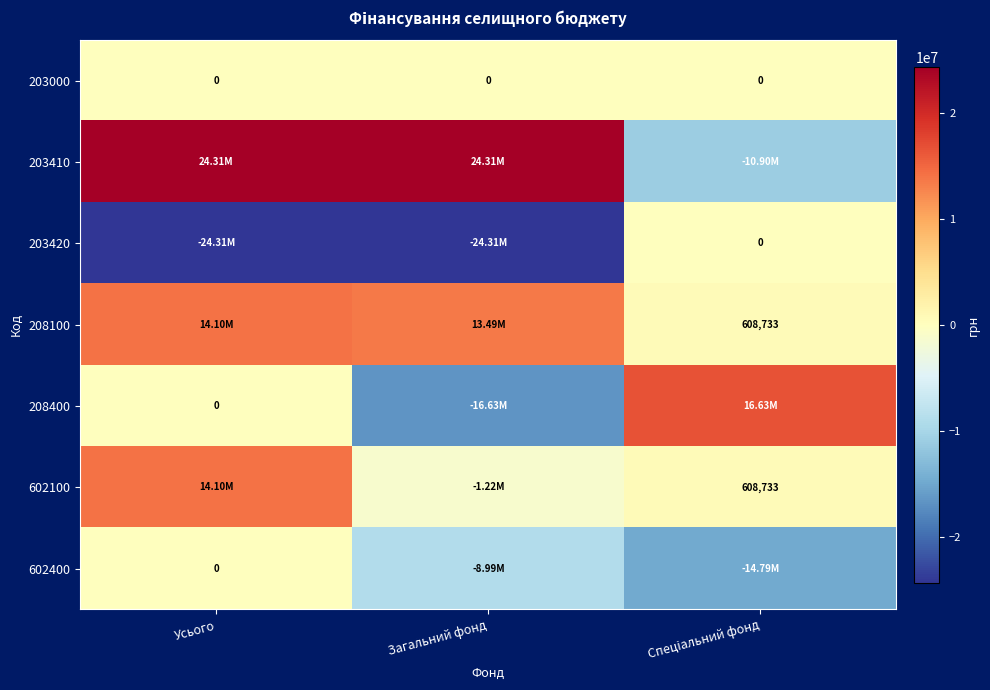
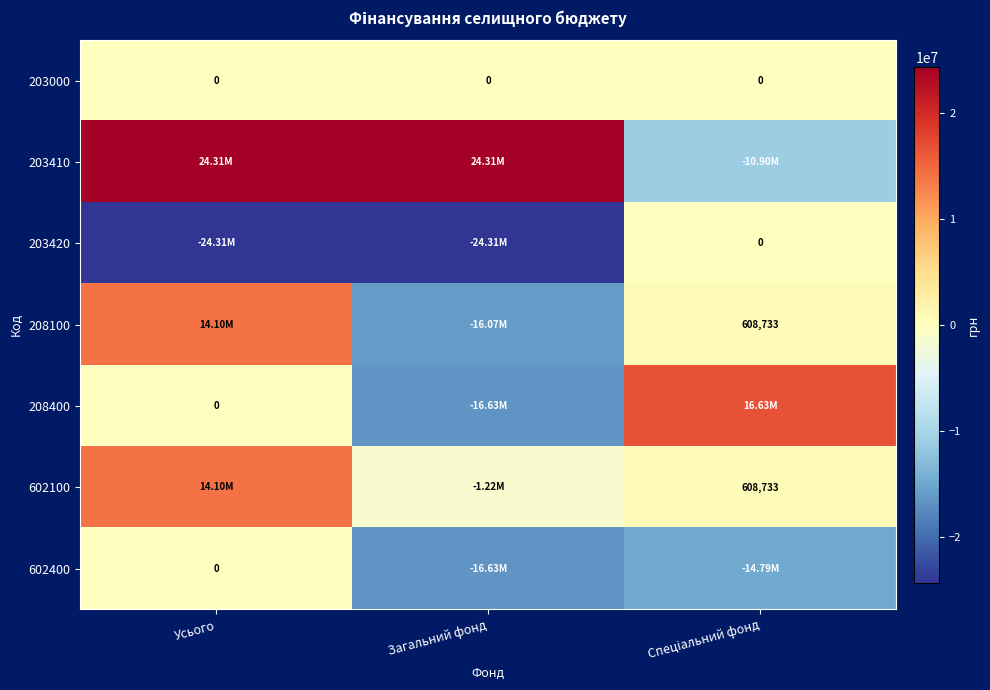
  {
    "203000": {
      "Усього": "0",
      "Загальний фонд": "0",
      "Спеціальний фонд": "0"
    },
    "203410": {
      "Усього": "24.31M",
      "Загальний фонд": "24.31M",
      "Спеціальний фонд": "-10.90M"
    },
    "203420": {
      "Усього": "-24.31M",
      "Загальний фонд": "-24.31M",
      "Спеціальний фонд": "0"
    },
    "208100": {
      "Усього": "14.10M",
-     "Загальний фонд": "13.49M",
+     "Загальний фонд": "-16.07M",
      "Спеціальний фонд": "608,733"
    },
    "208400": {
      "Усього": "0",
      "Загальний фонд": "-16.63M",
      "Спеціальний фонд": "16.63M"
    },
    "602100": {
      "Усього": "14.10M",
      "Загальний фонд": "-1.22M",
      "Спеціальний фонд": "608,733"
    },
    "602400": {
      "Усього": "0",
-     "Загальний фонд": "-8.99M",
+     "Загальний фонд": "-16.63M",
      "Спеціальний фонд": "-14.79M"
    }
  }
